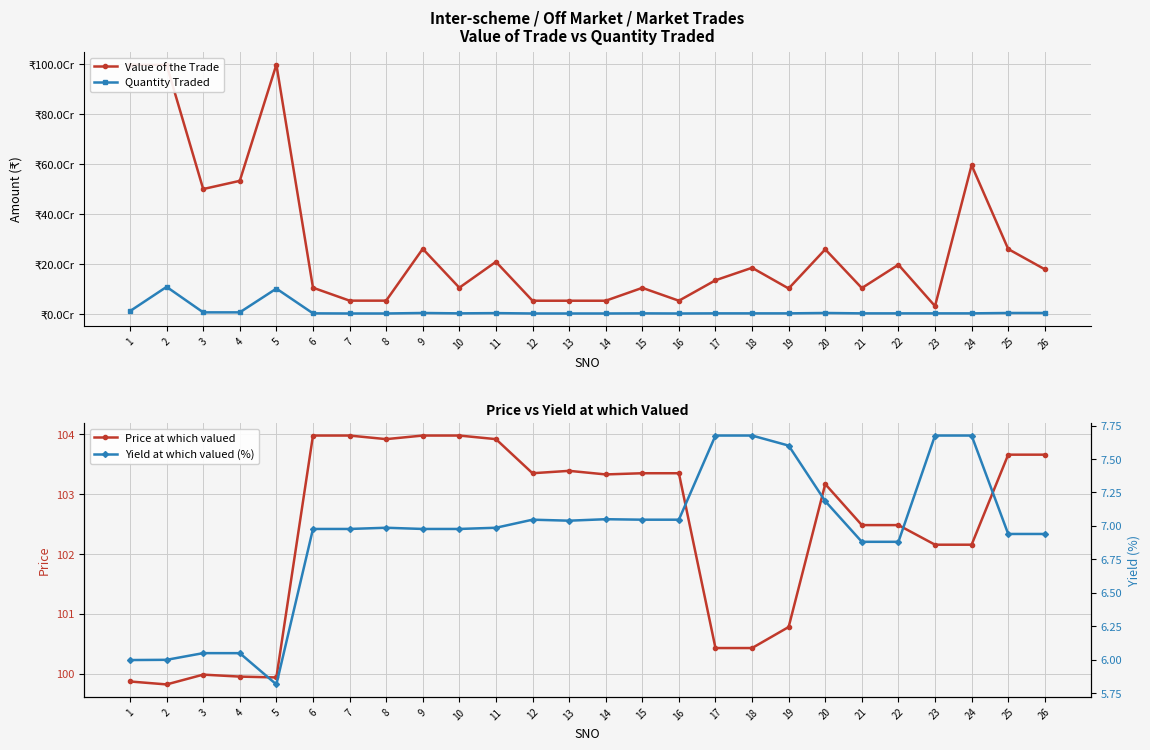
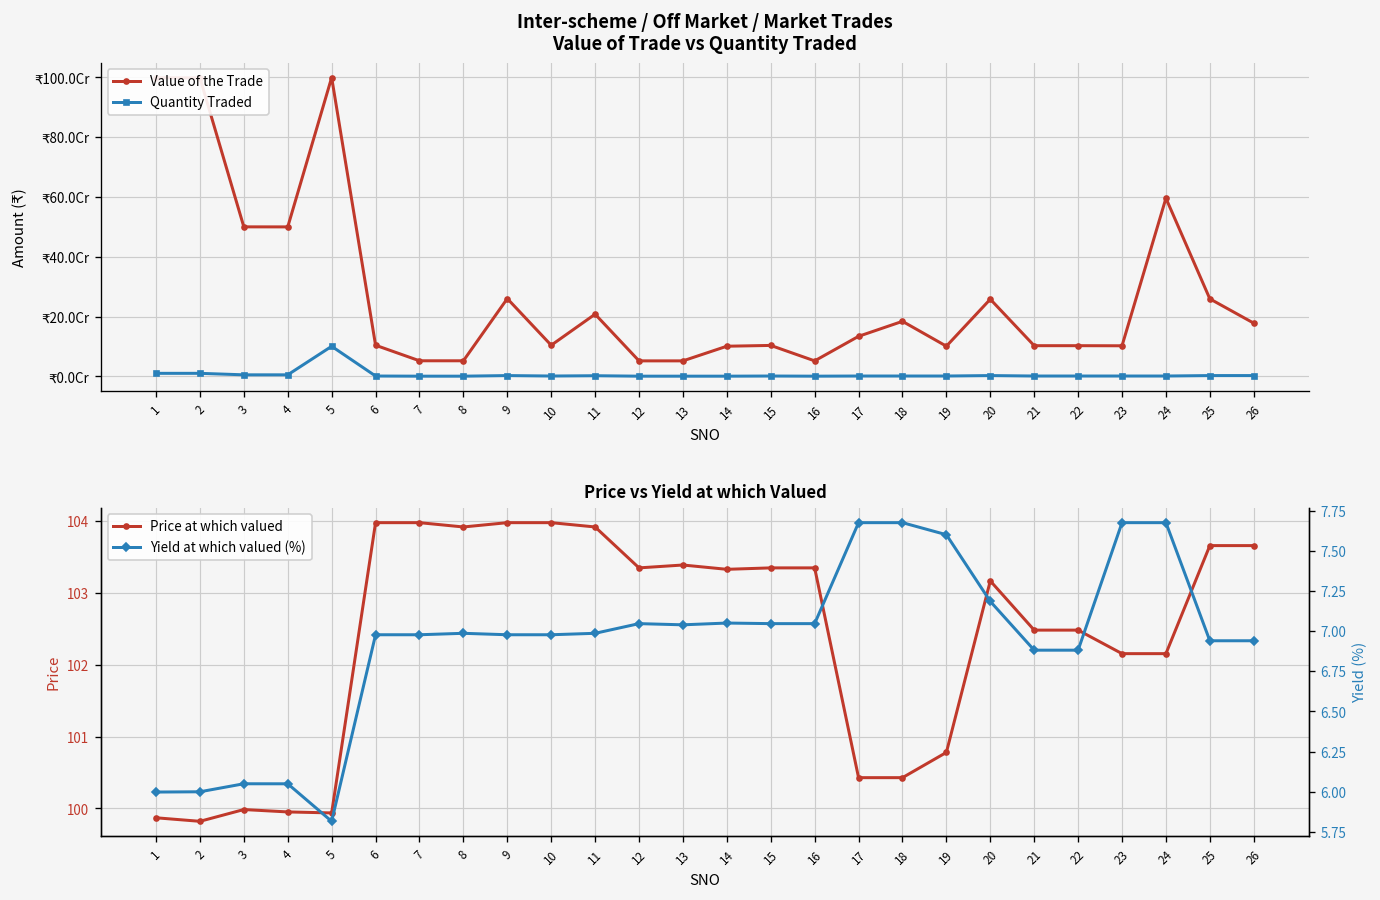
  {
    "Inter-scheme / Off Market / Market Trades Value of Trade vs Quantity Traded": {
      "Value of the Trade": {
        "3": "₹50Cr",
-       "4": "₹53Cr",
+       "4": "₹50Cr",
        "5": "₹100Cr",
        "6": "₹10Cr",
        "7": "₹5Cr",
        "8": "₹5Cr",
        "9": "₹26Cr",
        "10": "₹10Cr",
        "11": "₹21Cr",
        "12": "₹5Cr",
        "13": "₹5Cr",
-       "14": "₹5Cr",
+       "14": "₹10Cr",
        "15": "₹10Cr",
        "16": "₹5Cr",
        "17": "₹13Cr",
        "18": "₹18Cr",
        "19": "₹10Cr",
        "20": "₹26Cr",
        "21": "₹10Cr",
-       "22": "₹20Cr",
-       "23": "₹3Cr",
+       "22": "₹10Cr",
+       "23": "₹10Cr",
        "24": "₹60Cr",
        "25": "₹26Cr",
        "26": "₹18Cr"
      },
      "Quantity Traded": {
        "1": "₹1Cr",
-       "2": "₹11Cr",
+       "2": "₹1Cr",
        "3": "₹1Cr",
        "4": "₹1Cr",
        "5": "₹10Cr",
        "6": "₹0Cr",
        "7": "₹0Cr",
        "8": "₹0Cr",
        "9": "₹0Cr",
        "10": "₹0Cr",
        "11": "₹0Cr",
        "12": "₹0Cr",
        "13": "₹0Cr",
        "14": "₹0Cr",
        "15": "₹0Cr",
        "16": "₹0Cr",
        "17": "₹0Cr",
        "18": "₹0Cr",
        "19": "₹0Cr",
        "20": "₹0Cr",
        "21": "₹0Cr",
        "22": "₹0Cr",
        "23": "₹0Cr",
        "24": "₹0Cr",
        "25": "₹0Cr",
        "26": "₹0Cr"
      }
    }
  }
